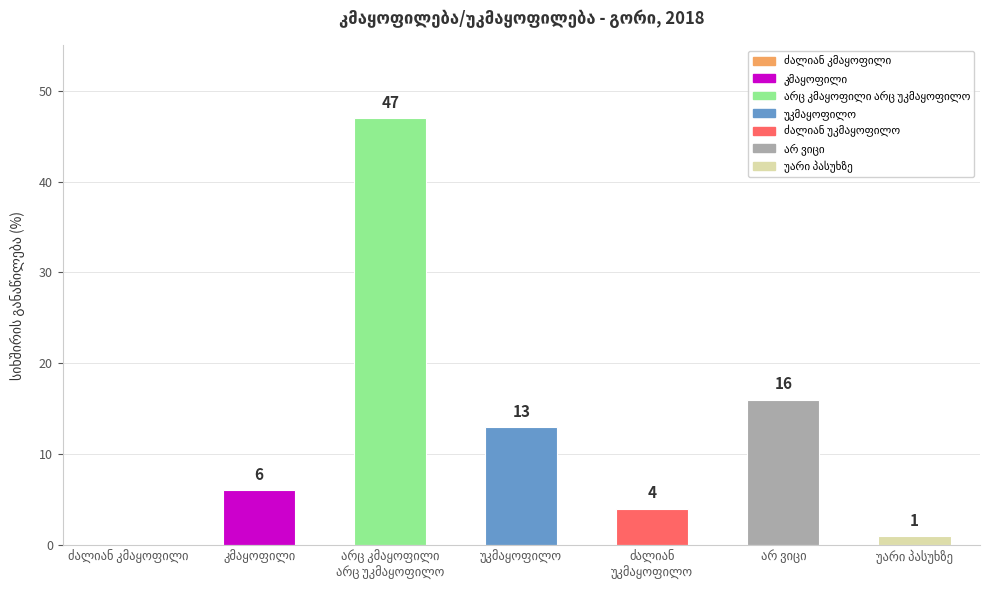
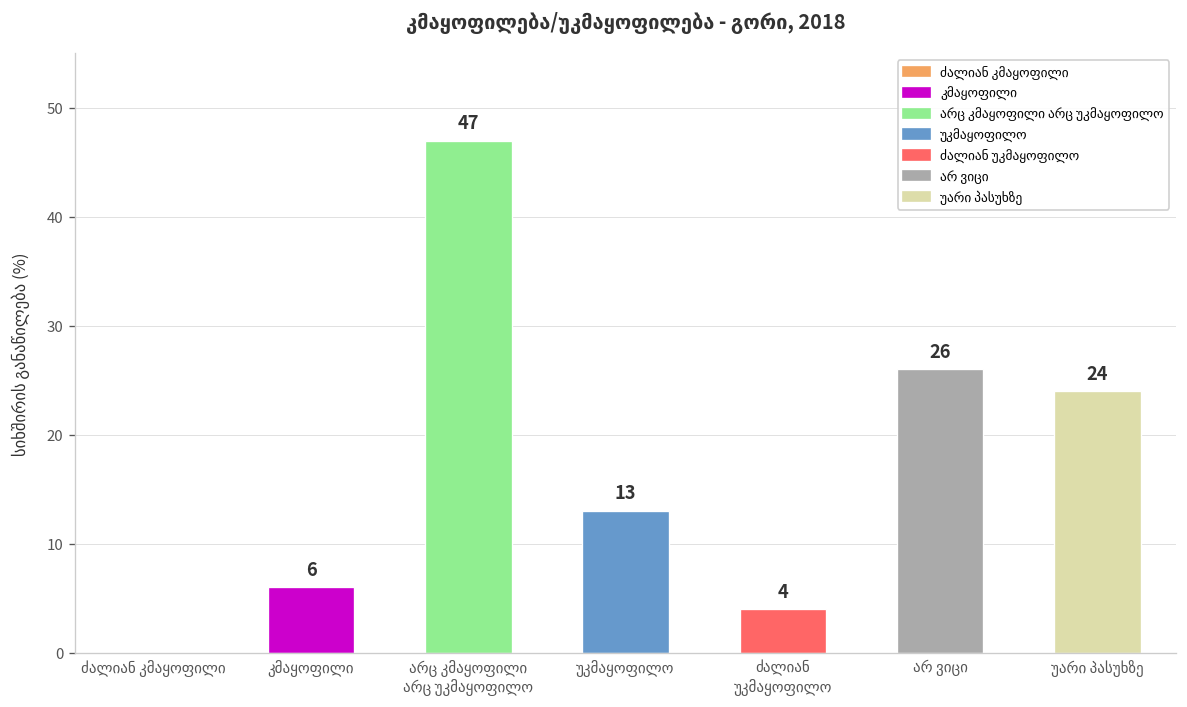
  {
    "კმაყოფილი": 6,
    "არც კმაყოფილი არც უკმაყოფილო": 47,
    "უკმაყოფილო": 13,
    "ძალიან უკმაყოფილო": 4,
-   "არ ვიცი": 16,
-   "უარი პასუხზე": 1
+   "არ ვიცი": 26,
+   "უარი პასუხზე": 24
  }
